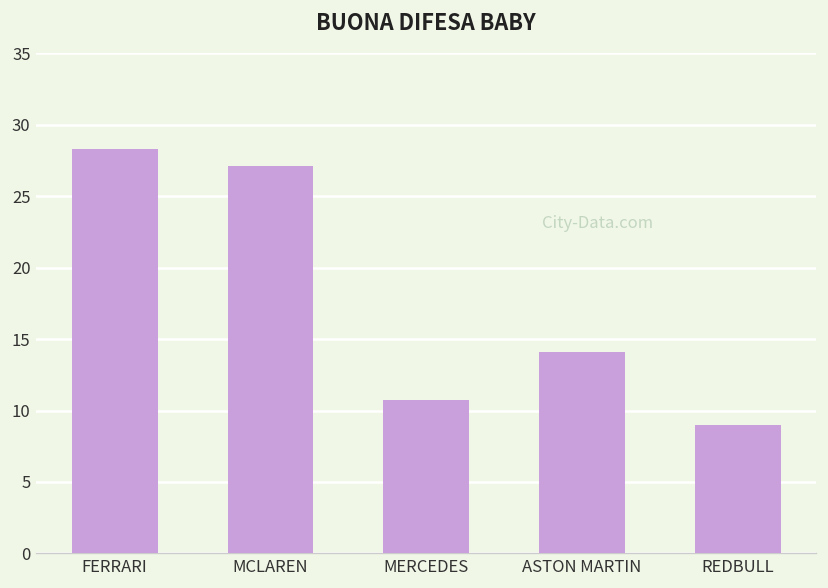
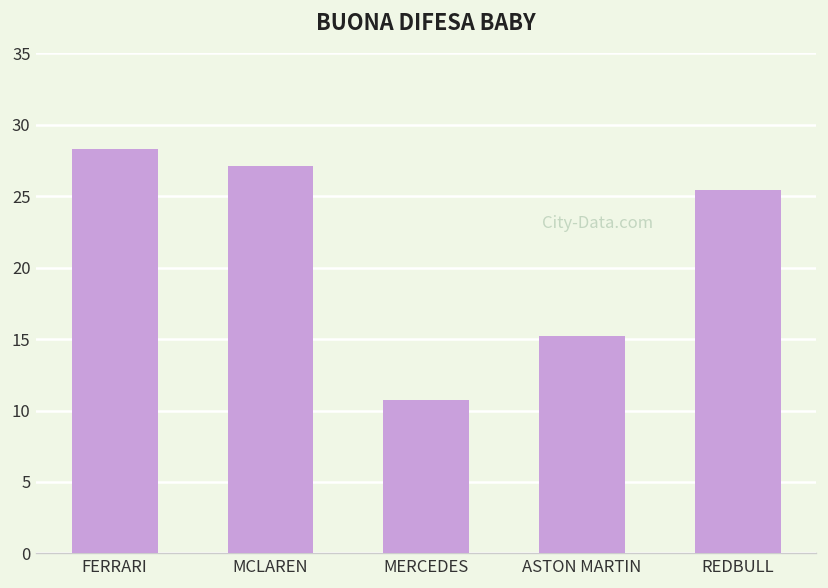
  {
    "FERRARI": 28.3,
    "MCLAREN": 27.1,
    "MERCEDES": 10.7,
-   "ASTON MARTIN": 14.1,
-   "REDBULL": 9.0
+   "ASTON MARTIN": 15.2,
+   "REDBULL": 25.4
  }
